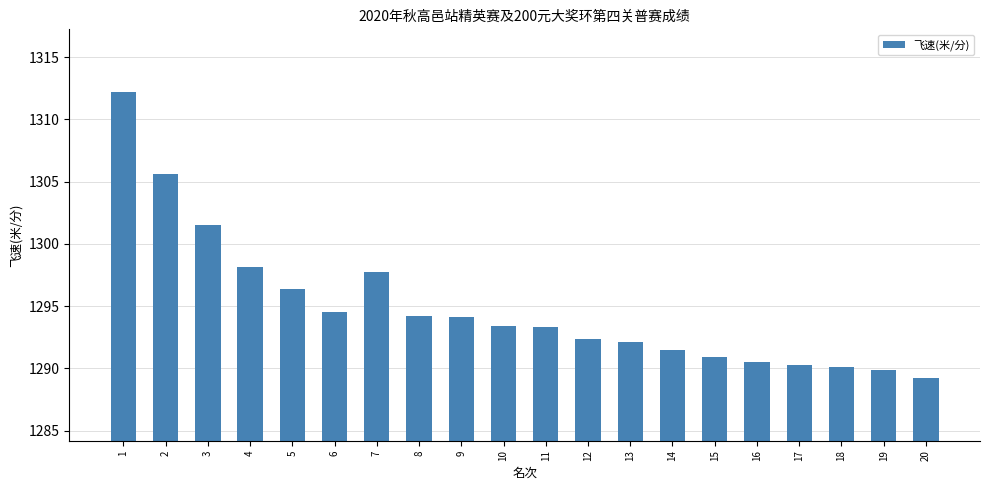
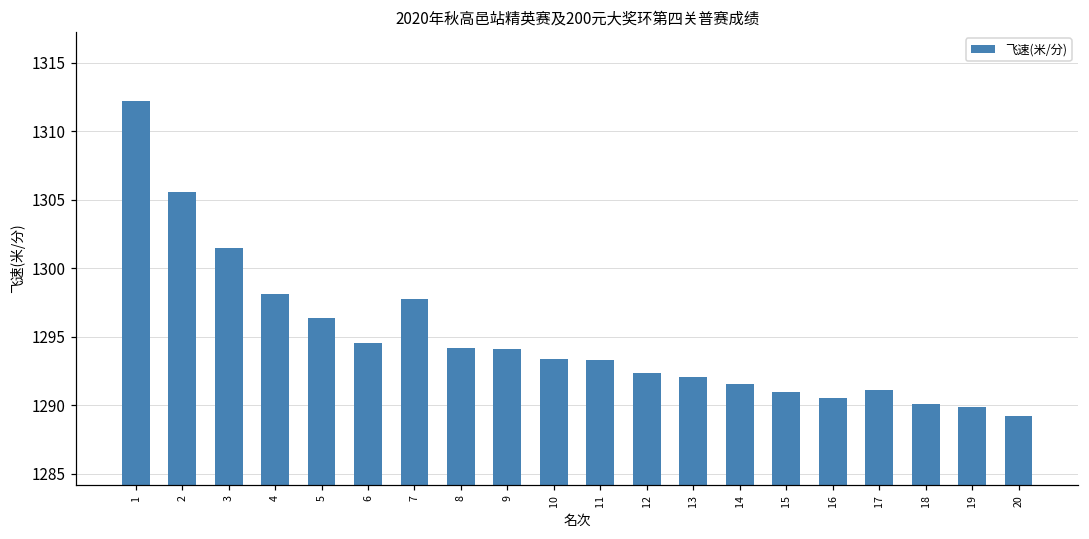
  {
    "1": 1312.2,
    "2": 1305.6,
    "3": 1301.5,
    "4": 1298.1,
    "5": 1296.4,
    "6": 1294.6,
    "7": 1297.7,
    "8": 1294.2,
    "9": 1294.1,
    "10": 1293.4,
    "11": 1293.3,
    "12": 1292.4,
    "13": 1292.1,
    "14": 1291.5,
    "15": 1291.0,
    "16": 1290.5,
-   "17": 1290.3,
+   "17": 1291.1,
    "18": 1290.1,
    "19": 1289.9,
    "20": 1289.2
  }
